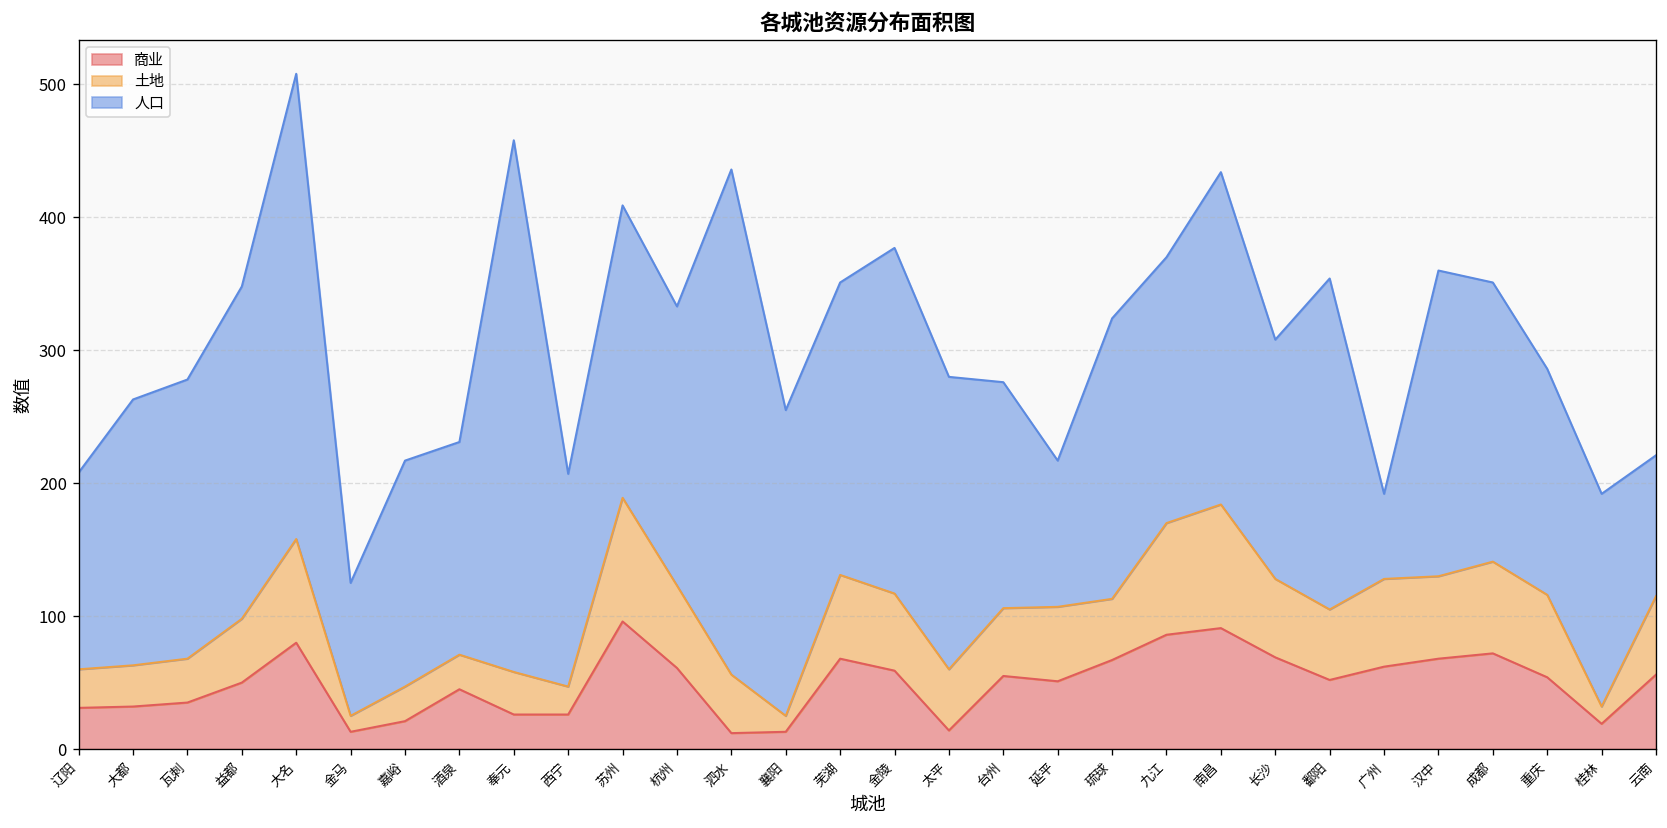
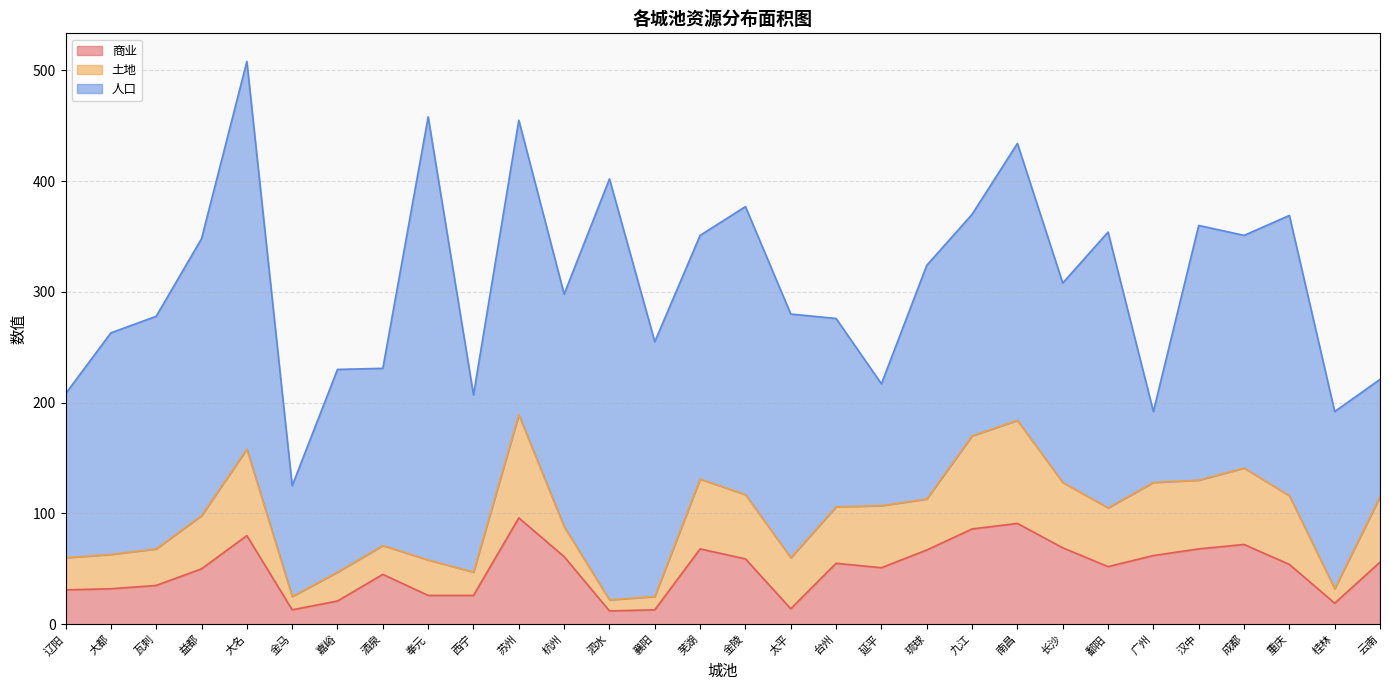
  {
    "商业": {
      "辽阳": 31,
      "大都": 32,
      "瓦刺": 35,
      "益都": 50,
      "大名": 80,
      "金马": 13,
      "嘉峪": 21,
      "酒泉": 45,
      "奉元": 26,
      "西宁": 26,
      "苏州": 96,
      "杭州": 61,
      "泗水": 12,
      "襄阳": 13,
      "芜湖": 68,
      "金陵": 59,
      "太平": 14,
      "台州": 55,
      "延平": 51,
      "琉球": 67,
      "九江": 86,
      "南昌": 91,
      "长沙": 69,
      "鄱阳": 52,
      "广州": 62,
      "汉中": 68,
      "成都": 72,
      "重庆": 54,
      "桂林": 19,
      "云南": 56
    },
    "土地": {
      "辽阳": 29,
      "大都": 31,
      "瓦刺": 33,
      "益都": 48,
      "大名": 78,
      "金马": 12,
      "嘉峪": 26,
      "酒泉": 26,
      "奉元": 32,
      "西宁": 21,
      "苏州": 93,
-     "杭州": 62,
-     "泗水": 44,
+     "杭州": 27,
+     "泗水": 10,
      "襄阳": 12,
      "芜湖": 63,
      "金陵": 58,
      "太平": 46,
      "台州": 51,
      "延平": 56,
      "琉球": 46,
      "九江": 84,
      "南昌": 93,
      "长沙": 59,
      "鄱阳": 53,
      "广州": 66,
      "汉中": 62,
      "成都": 69,
      "重庆": 62,
      "桂林": 13,
      "云南": 59
    },
    "人口": {
      "辽阳": 148,
      "大都": 200,
      "瓦刺": 210,
      "益都": 250,
      "大名": 350,
      "金马": 100,
-     "嘉峪": 170,
+     "嘉峪": 183,
      "酒泉": 160,
      "奉元": 400,
      "西宁": 160,
-     "苏州": 220,
+     "苏州": 266,
      "杭州": 210,
      "泗水": 380,
      "襄阳": 230,
      "芜湖": 220,
      "金陵": 260,
      "太平": 220,
      "台州": 170,
      "延平": 110,
      "琉球": 211,
      "九江": 200,
      "南昌": 250,
      "长沙": 180,
      "鄱阳": 249,
      "广州": 64,
      "汉中": 230,
      "成都": 210,
-     "重庆": 170,
+     "重庆": 253,
      "桂林": 160,
      "云南": 106
    }
  }
